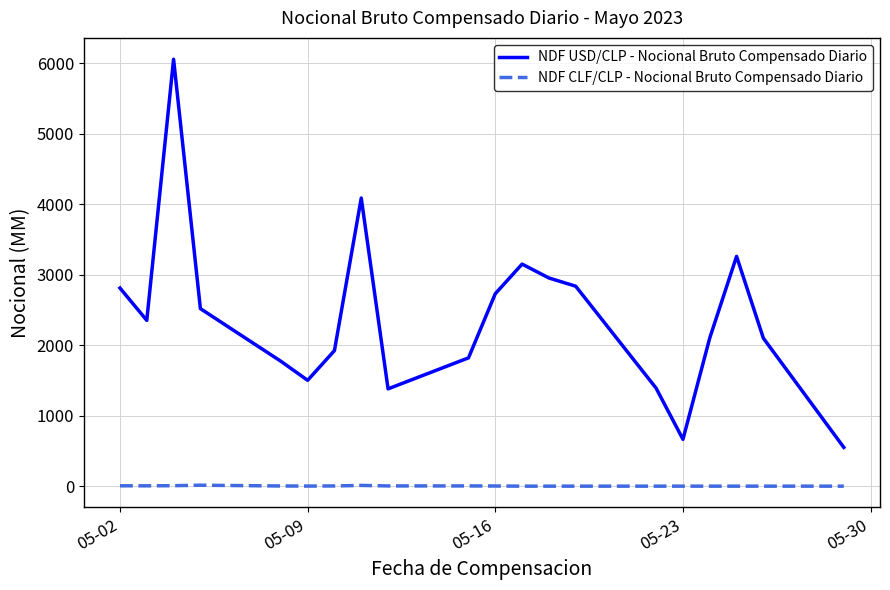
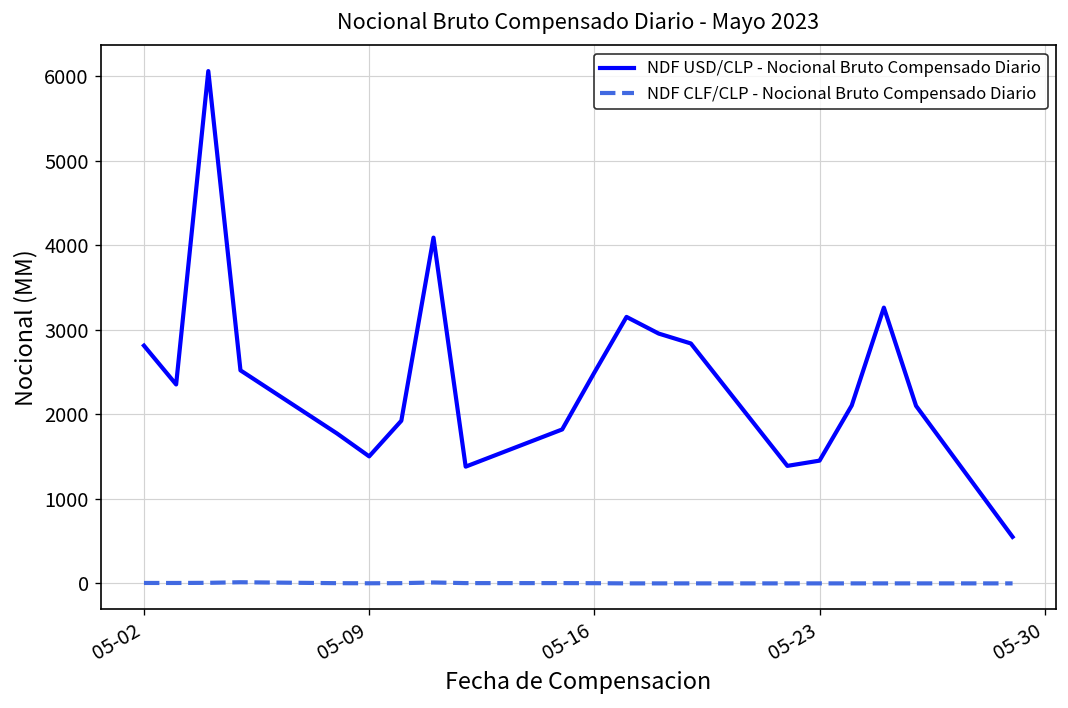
  {
    "NDF USD/CLP - Nocional Bruto Compensado Diario": {
      "05-02": 2800,
      "05-09": 1500,
-     "05-16": 2700,
-     "05-23": 700
+     "05-16": 2500,
+     "05-23": 1500
    },
    "NDF CLF/CLP - Nocional Bruto Compensado Diario": {
      "05-02": 0,
      "05-09": 0,
      "05-16": 0,
      "05-23": 0
    }
  }
